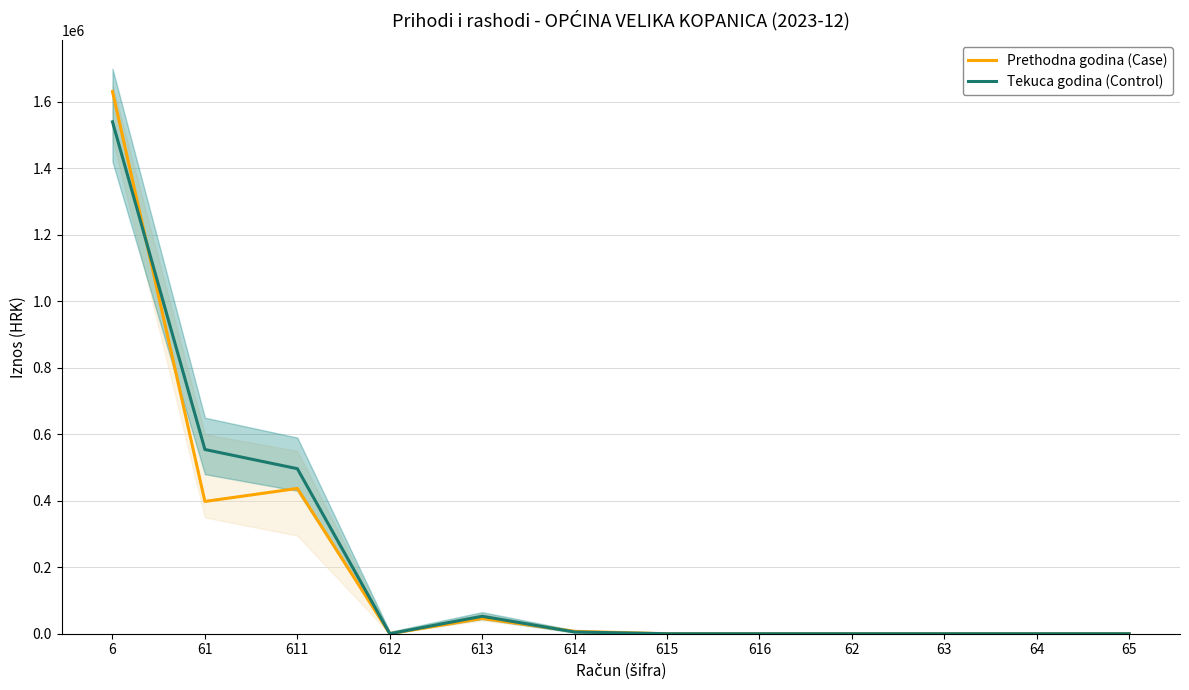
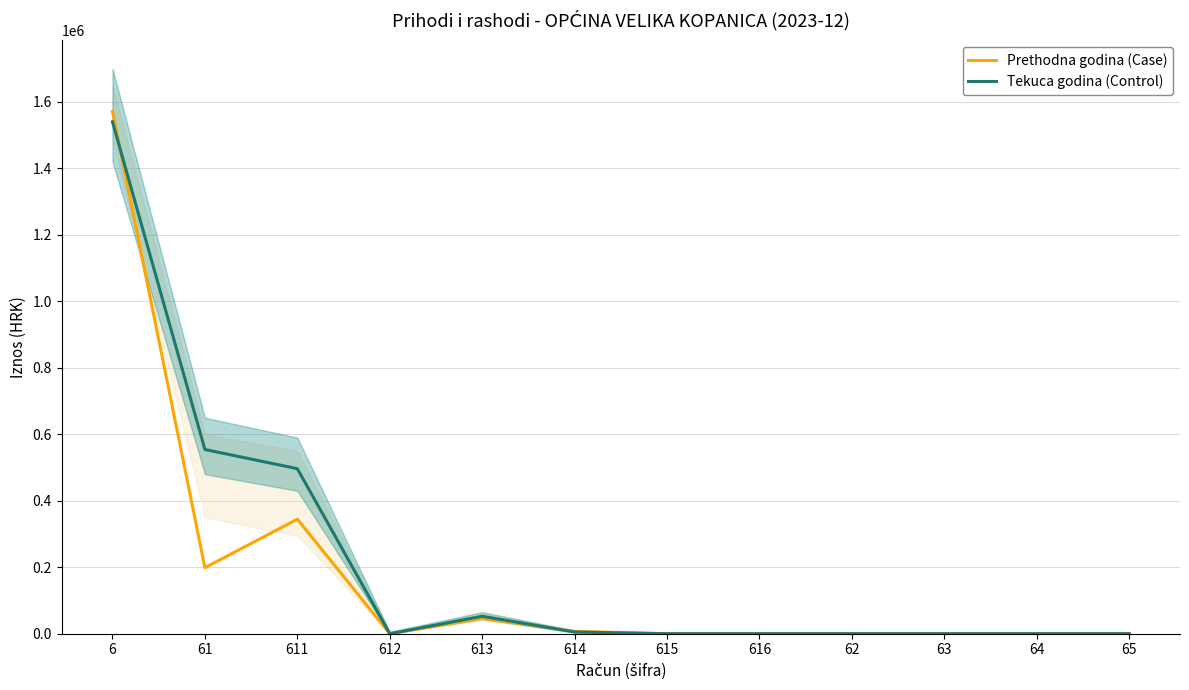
  {
    "Prethodna godina (Case)": {
-     "6": 1630000,
-     "61": 400000,
-     "611": 440000
+     "6": 1570000,
+     "61": 200000,
+     "611": 340000
    }
  }
